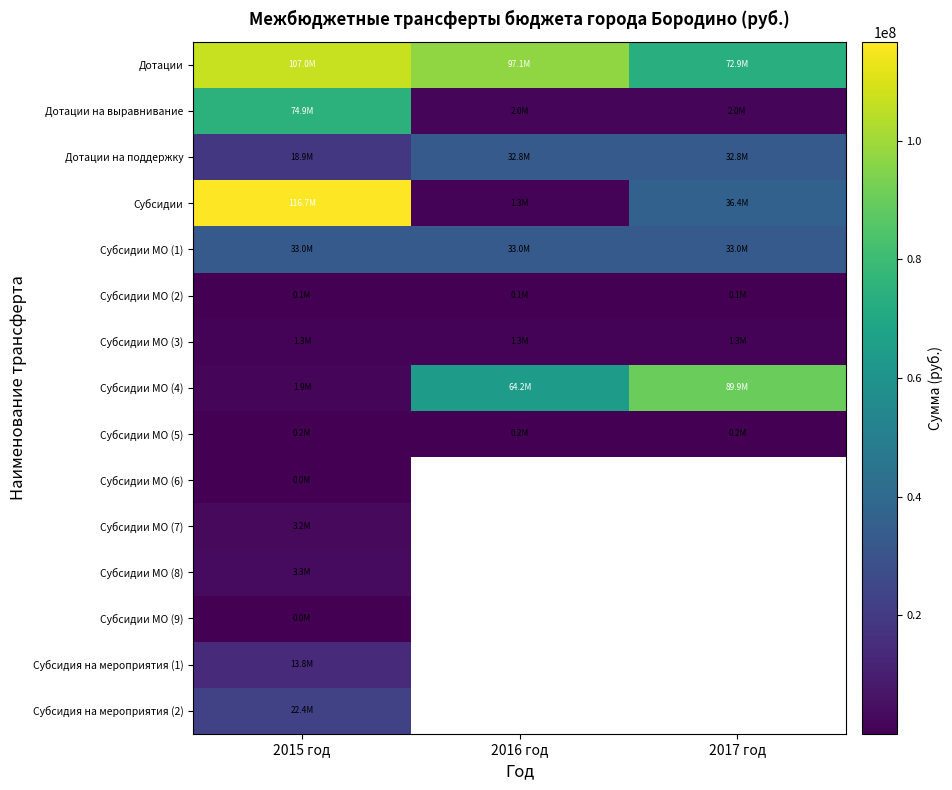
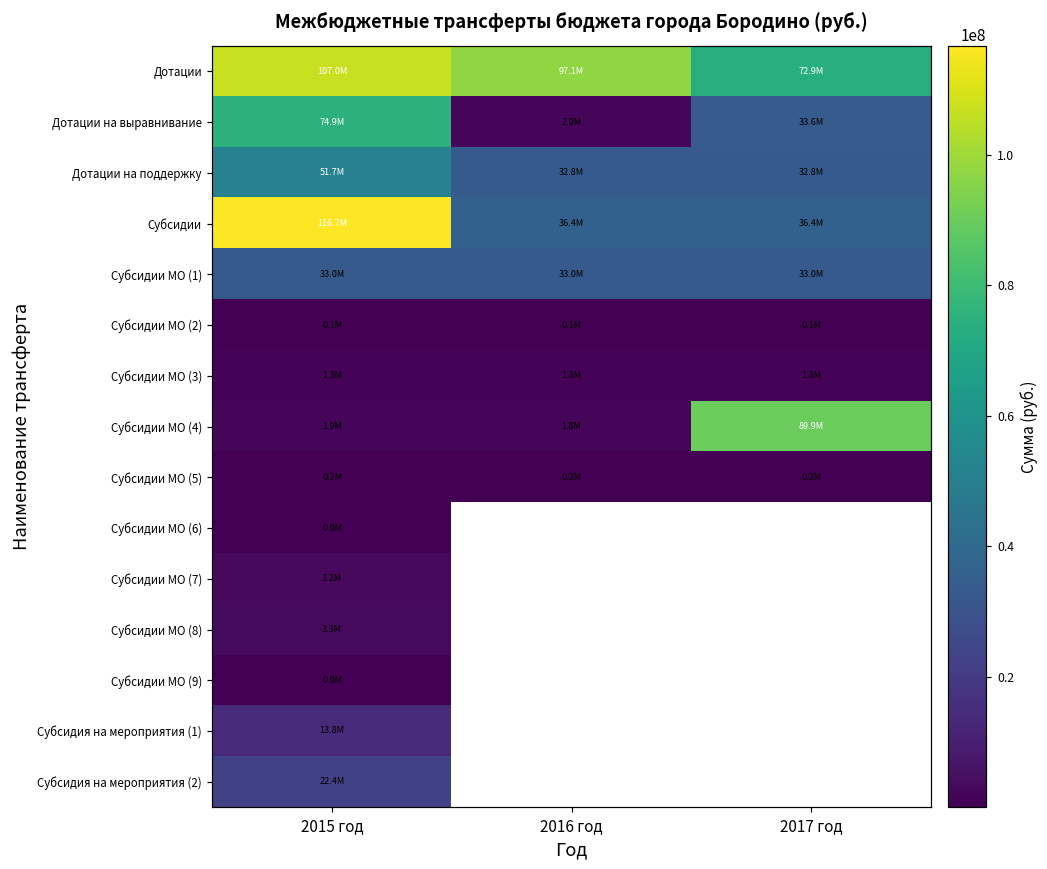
  {
    "Дотации": {
      "2015 год": "107.0M",
      "2016 год": "97.1M",
      "2017 год": "72.9M"
    },
    "Дотации на выравнивание": {
      "2015 год": "74.9M",
      "2016 год": "2.0M",
-     "2017 год": "2.0M"
+     "2017 год": "33.6M"
    },
    "Дотации на поддержку": {
-     "2015 год": "18.9M",
+     "2015 год": "51.7M",
      "2016 год": "32.8M",
      "2017 год": "32.8M"
    },
    "Субсидии": {
      "2015 год": "116.7M",
-     "2016 год": "1.3M",
+     "2016 год": "36.4M",
      "2017 год": "36.4M"
    },
    "Субсидии МО (1)": {
      "2015 год": "33.0M",
      "2016 год": "33.0M",
      "2017 год": "33.0M"
    },
    "Субсидии МО (2)": {
      "2015 год": "0.1M",
      "2016 год": "0.1M",
      "2017 год": "0.1M"
    },
    "Субсидии МО (3)": {
      "2015 год": "1.3M",
      "2016 год": "1.3M",
      "2017 год": "1.3M"
    },
    "Субсидии МО (4)": {
      "2015 год": "1.9M",
-     "2016 год": "64.2M",
+     "2016 год": "1.8M",
      "2017 год": "89.9M"
    },
    "Субсидии МО (5)": {
      "2015 год": "0.2M",
      "2016 год": "0.2M",
      "2017 год": "0.2M"
    },
    "Субсидии МО (6)": {
      "2015 год": "0.0M"
    },
    "Субсидии МО (7)": {
      "2015 год": "3.2M"
    },
    "Субсидии МО (8)": {
      "2015 год": "3.3M"
    },
    "Субсидии МО (9)": {
      "2015 год": "0.0M"
    },
    "Субсидия на мероприятия (1)": {
      "2015 год": "13.8M"
    },
    "Субсидия на мероприятия (2)": {
      "2015 год": "22.4M"
    }
  }
